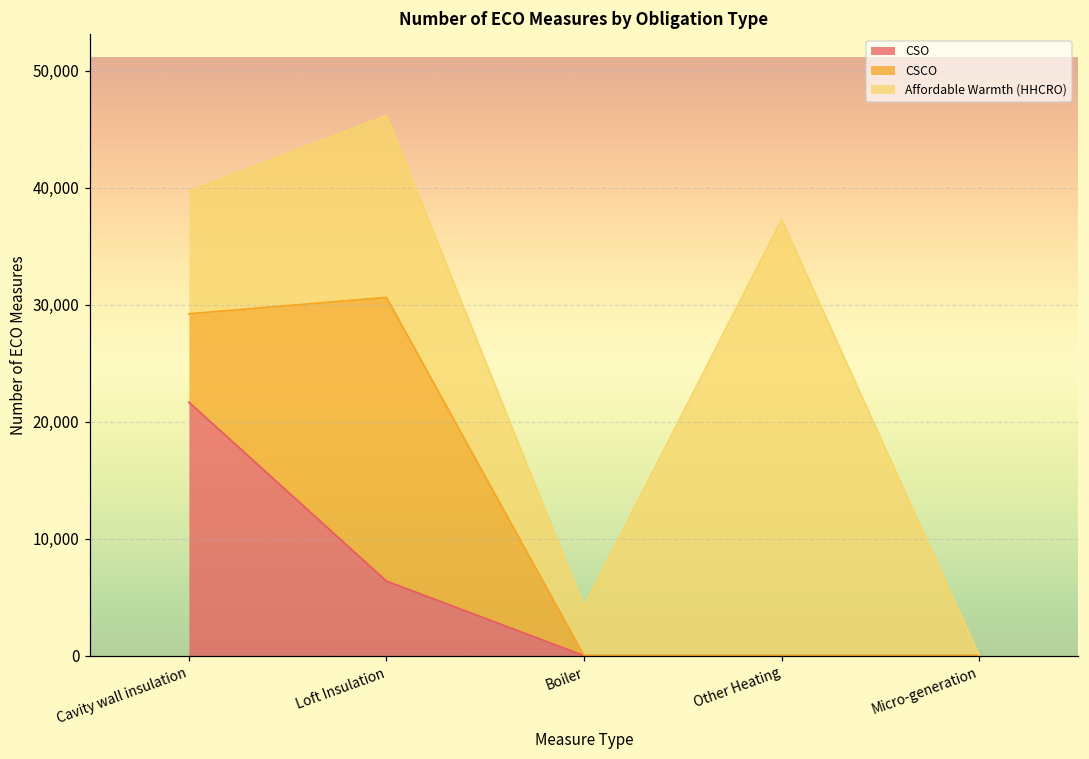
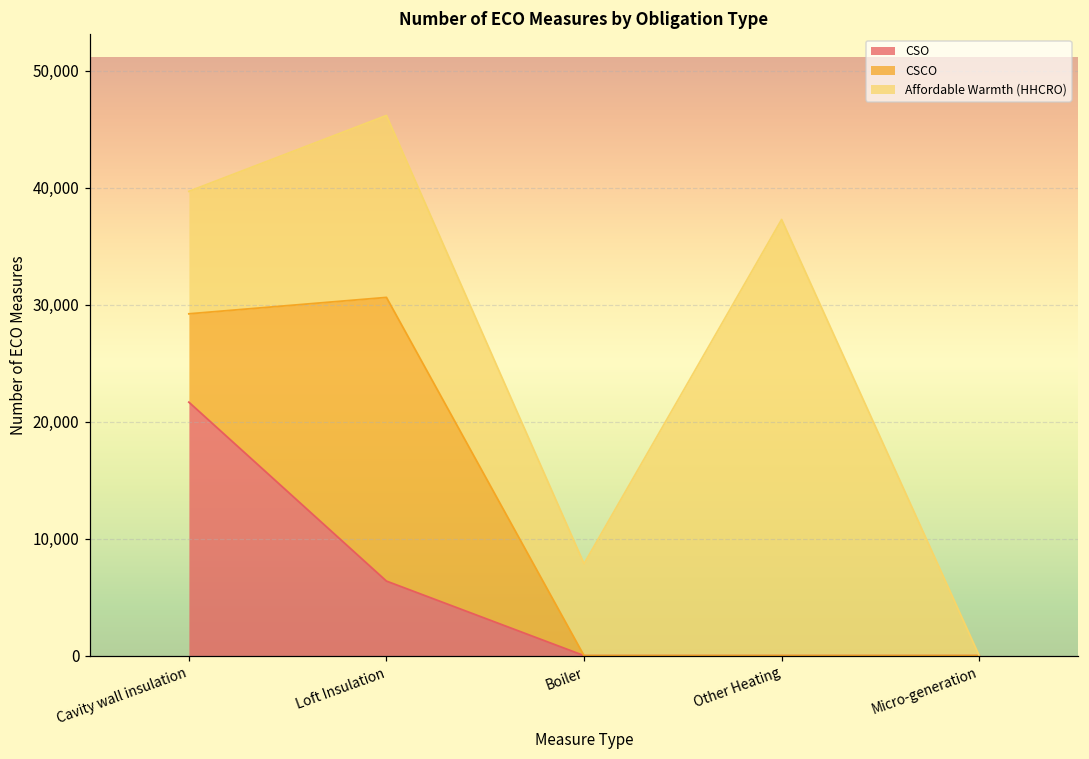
  {
    "CSO": {
      "Cavity wall insulation": "21,700",
      "Loft Insulation": "6,400"
    },
    "CSCO": {
      "Cavity wall insulation": "7,600",
      "Loft Insulation": "24,300"
    },
    "Affordable Warmth (HHCRO)": {
      "Cavity wall insulation": "10,500",
      "Loft Insulation": "15,600",
-     "Boiler": "4,200",
+     "Boiler": "7,900",
      "Other Heating": "37,300"
    }
  }
